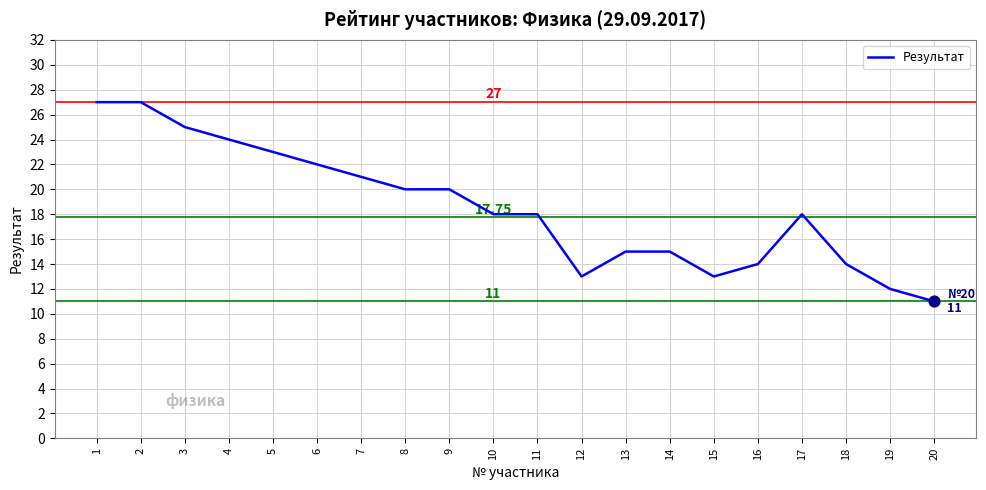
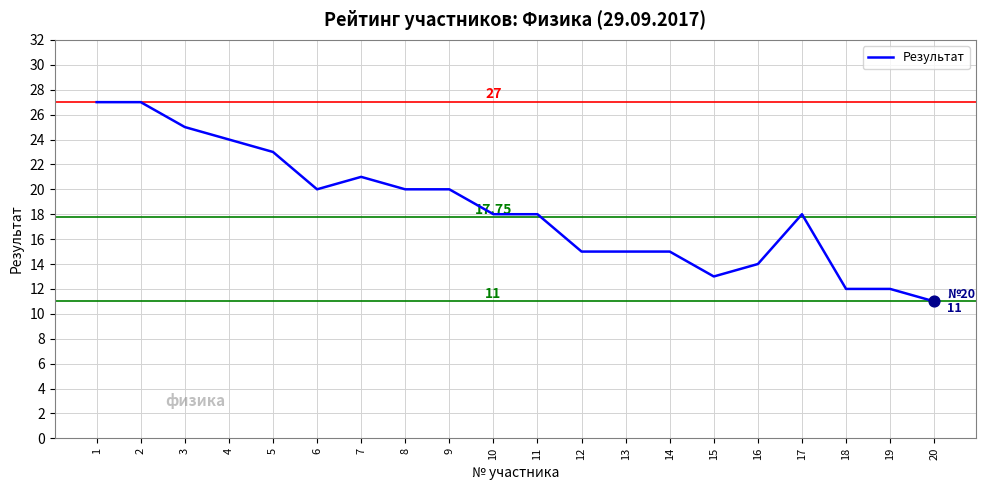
  {
    "Результат": {
      "1": 27,
      "2": 27,
      "3": 25,
      "4": 24,
      "5": 23,
-     "6": 22,
+     "6": 20,
      "7": 21,
      "8": 20,
      "9": 20,
      "11": 18,
-     "12": 13,
+     "12": 15,
      "13": 15,
      "14": 15,
      "15": 13,
      "16": 14,
      "17": 18,
-     "18": 14,
+     "18": 12,
      "19": 12
    }
  }
